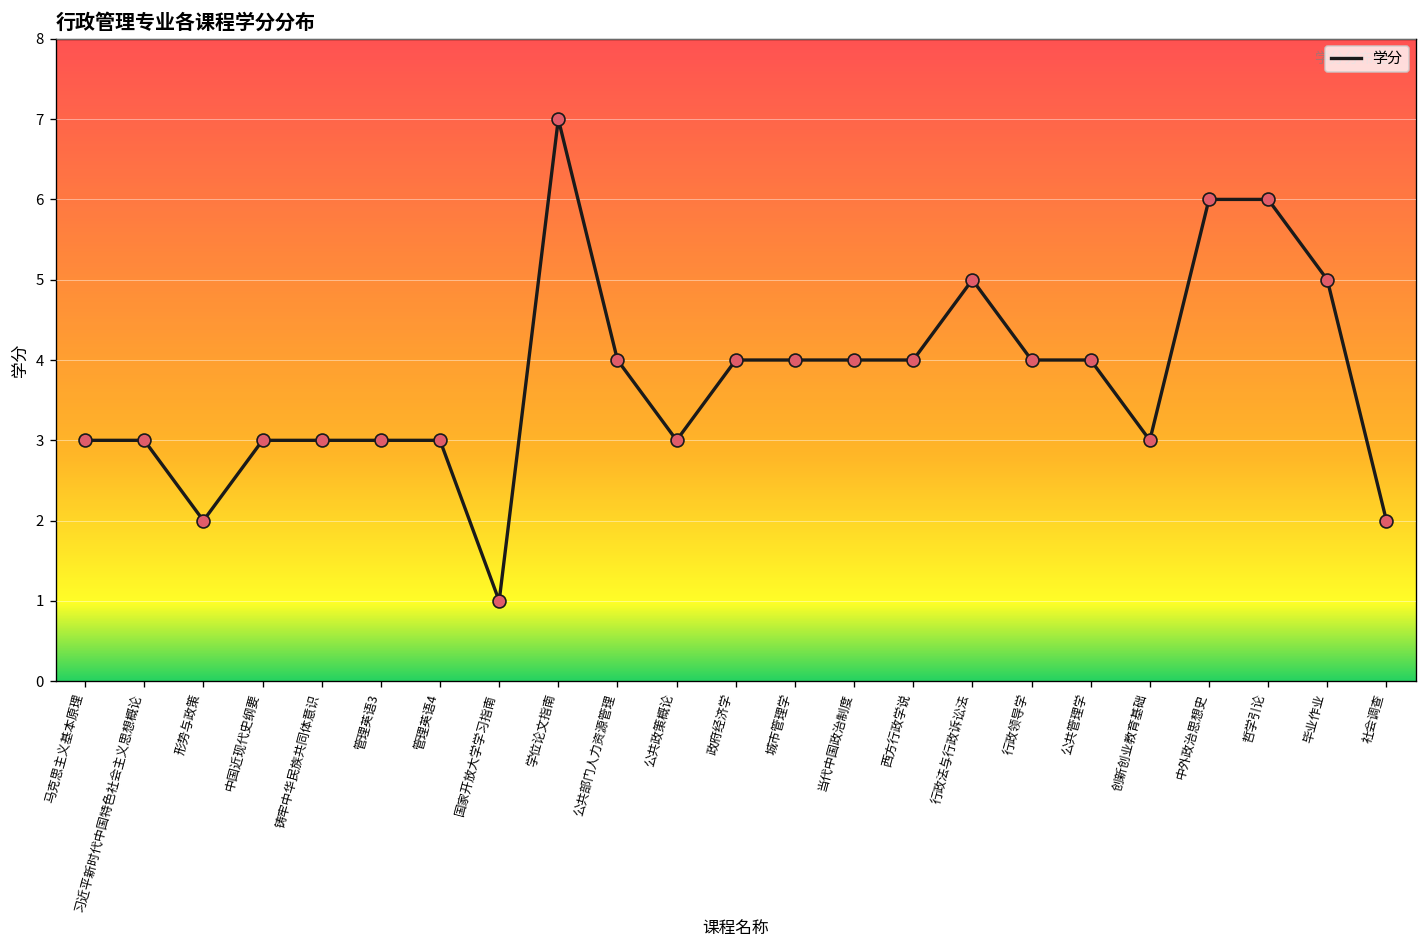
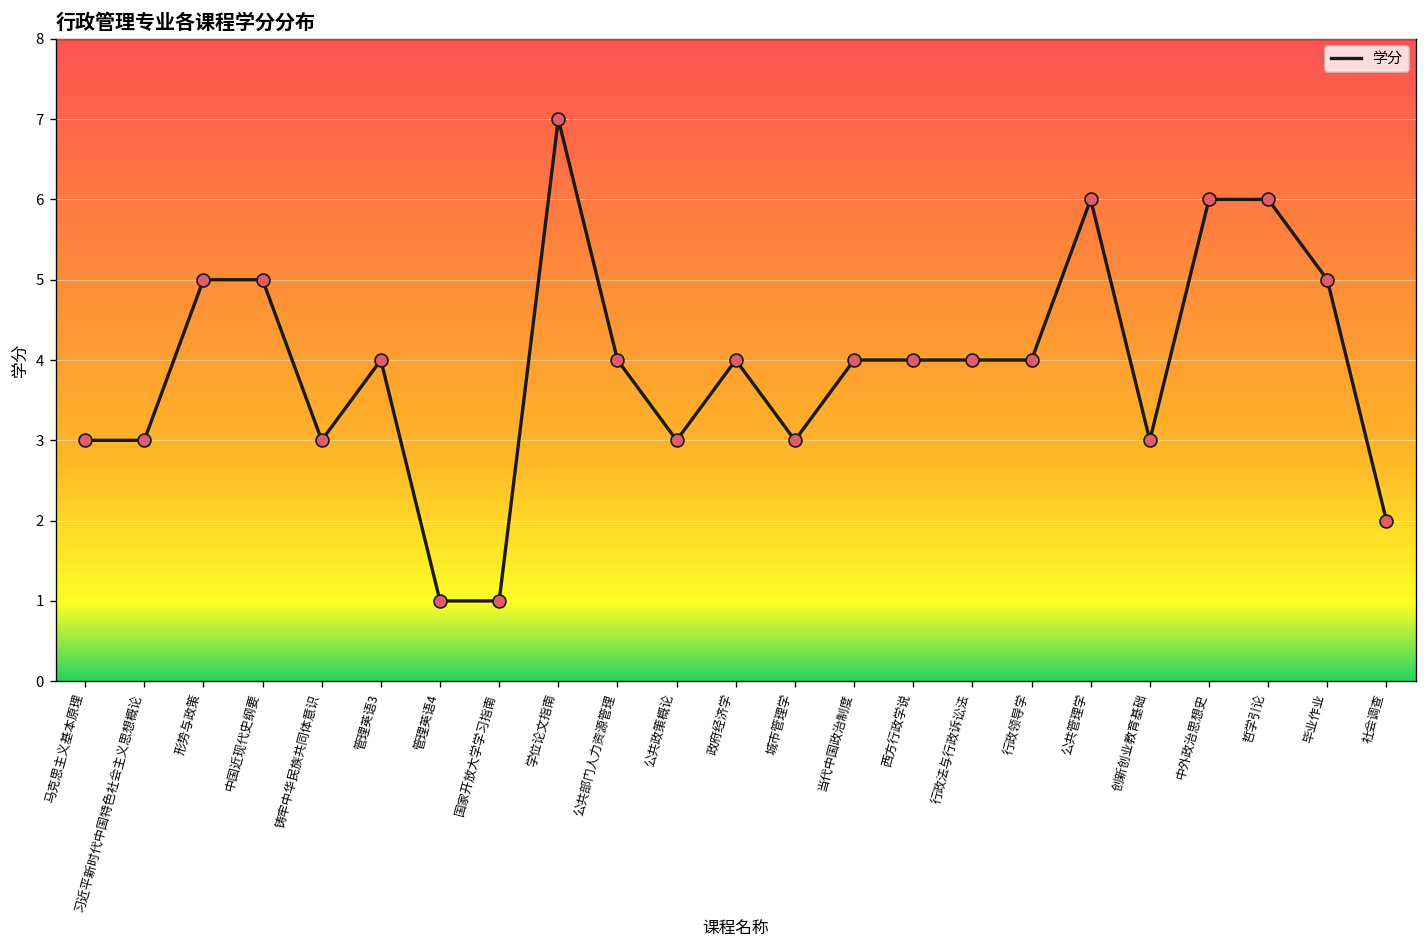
  {
    "马克思主义基本原理": 3,
    "习近平新时代中国特色社会主义思想概论": 3,
-   "形势与政策": 2,
-   "中国近现代史纲要": 3,
+   "形势与政策": 5,
+   "中国近现代史纲要": 5,
    "铸牢中华民族共同体意识": 3,
-   "管理英语3": 3,
-   "管理英语4": 3,
+   "管理英语3": 4,
+   "管理英语4": 1,
    "国家开放大学学习指南": 1,
    "学位论文指南": 7,
    "公共部门人力资源管理": 4,
    "公共政策概论": 3,
    "政府经济学": 4,
-   "城市管理学": 4,
+   "城市管理学": 3,
    "当代中国政治制度": 4,
    "西方行政学说": 4,
-   "行政法与行政诉讼法": 5,
+   "行政法与行政诉讼法": 4,
    "行政领导学": 4,
-   "公共管理学": 4,
+   "公共管理学": 6,
    "创新创业教育基础": 3,
    "中外政治思想史": 6,
    "哲学引论": 6,
    "毕业作业": 5,
    "社会调查": 2
  }
